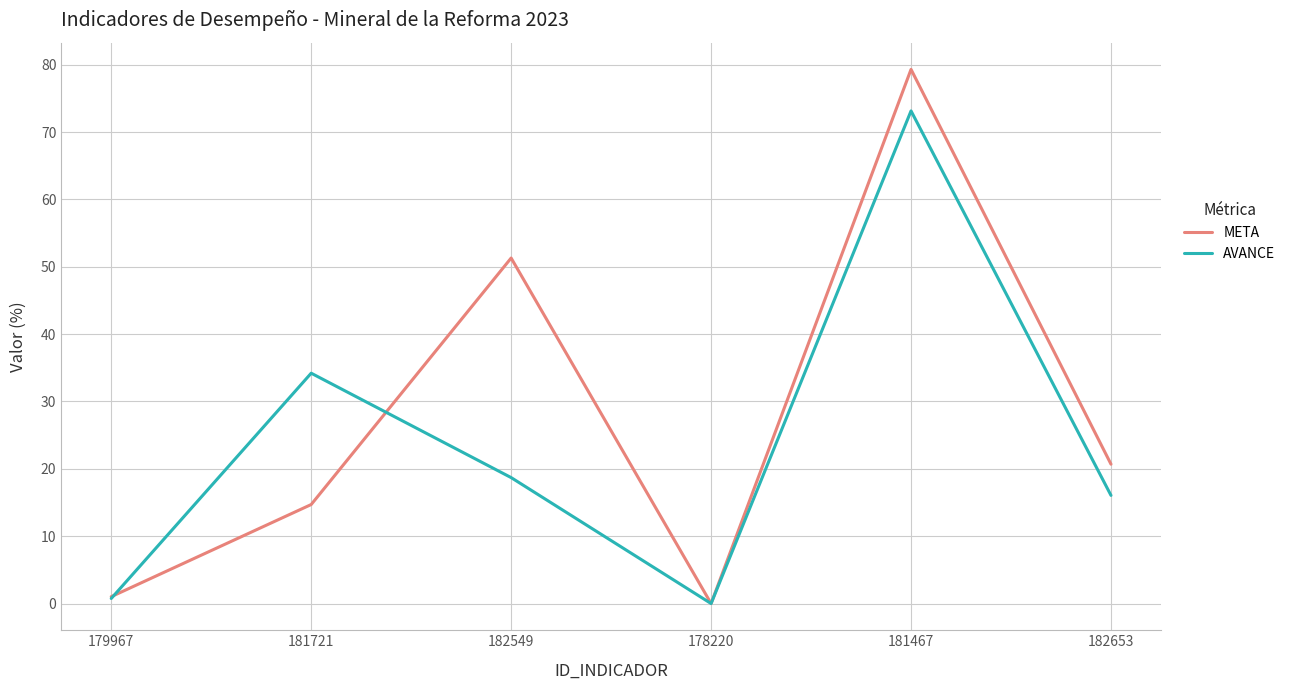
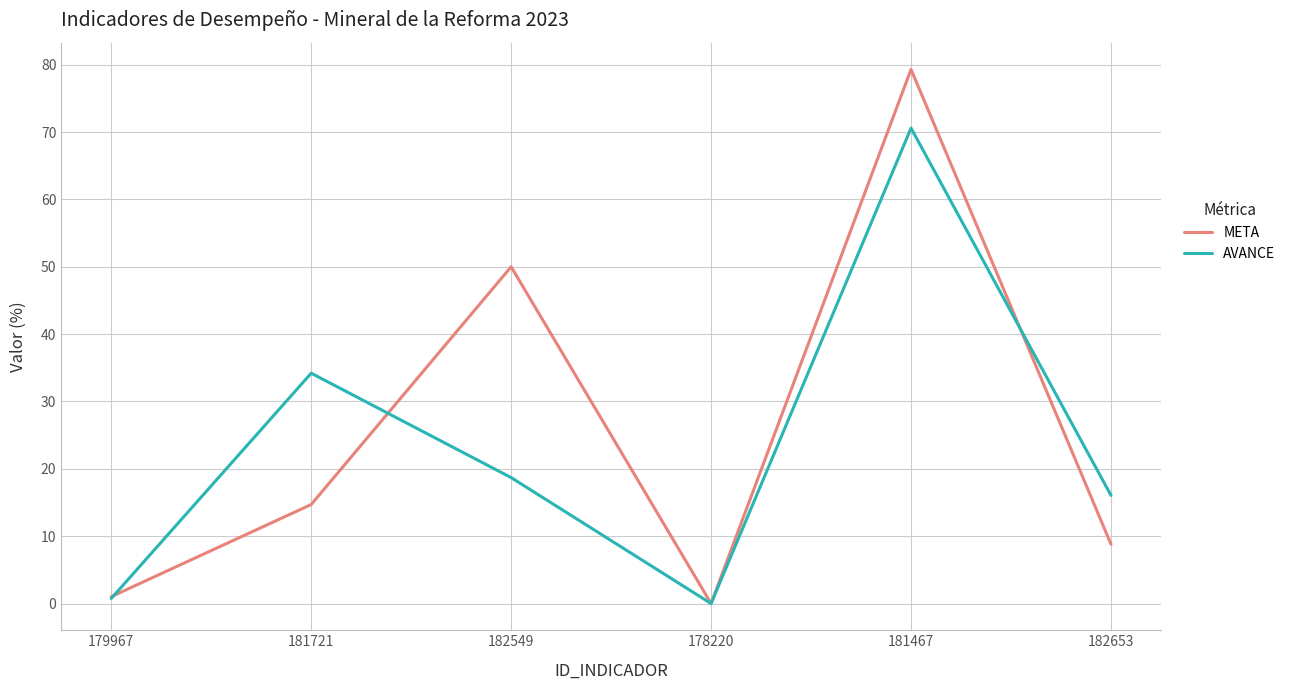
  {
    "META": {
      "181721": 15,
-     "182549": 51,
+     "182549": 50,
      "181467": 79,
-     "182653": 21
+     "182653": 9
    },
    "AVANCE": {
      "181721": 34,
      "182549": 19,
-     "181467": 73,
+     "181467": 71,
      "182653": 16
    }
  }
